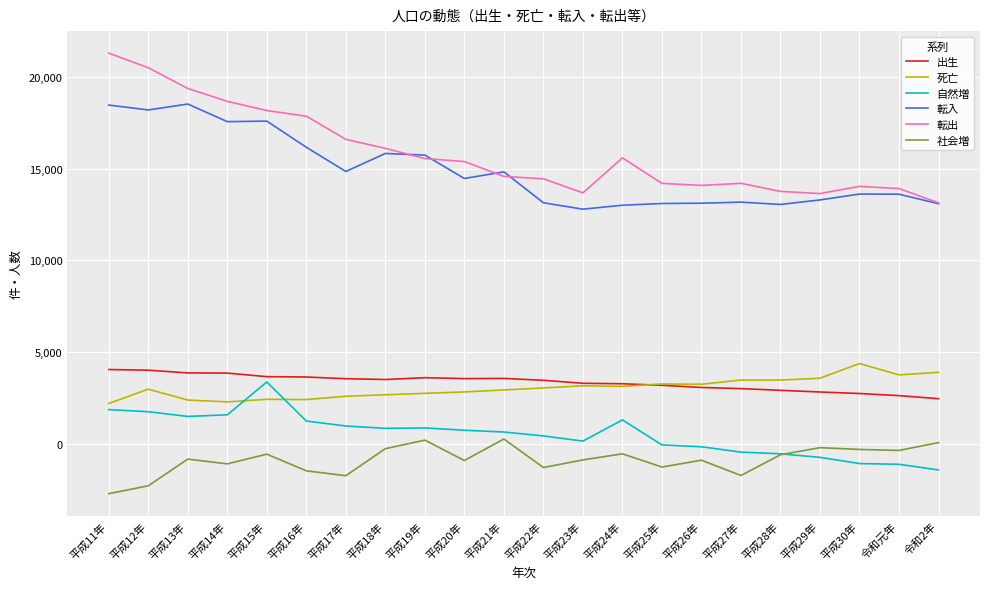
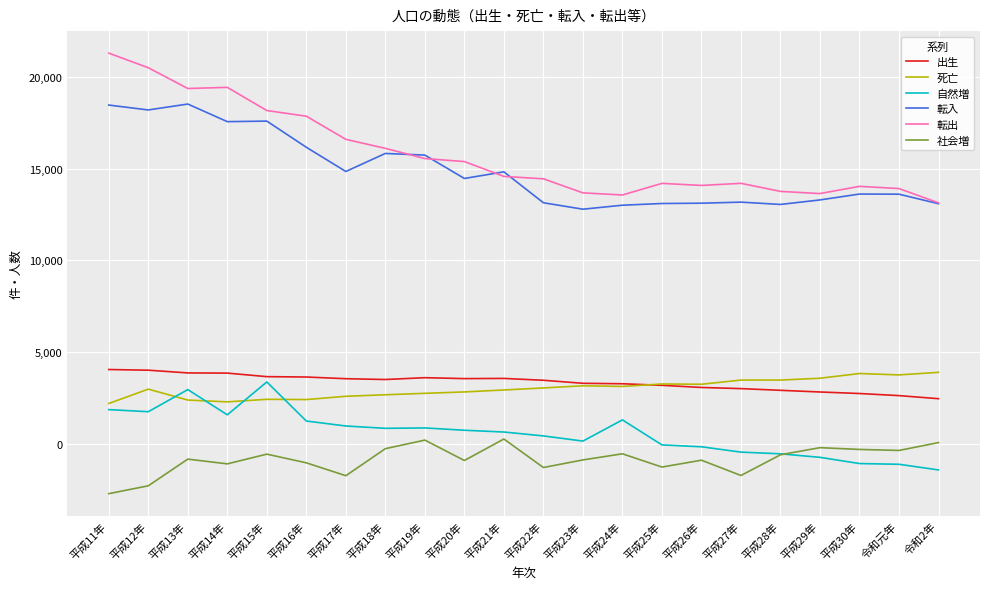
  {
    "出生": {
      "平成11年": "4,000",
      "平成12年": "4,000",
      "平成13年": "3,900",
      "平成14年": "3,800",
      "平成15年": "3,700",
      "平成16年": "3,600",
      "平成17年": "3,500",
      "平成18年": "3,500",
      "平成19年": "3,600",
      "平成20年": "3,500",
      "平成21年": "3,600",
      "平成22年": "3,500",
      "平成24年": "3,300",
      "平成26年": "3,100",
      "平成27年": "3,000",
      "平成28年": "2,900",
      "平成29年": "2,800",
      "平成30年": "2,700",
      "令和元年": "2,600",
      "令和2年": "2,400"
    },
    "死亡": {
      "平成11年": "2,200",
      "平成12年": "3,000",
      "平成13年": "2,400",
      "平成14年": "2,300",
      "平成15年": "2,400",
      "平成16年": "2,400",
      "平成17年": "2,600",
      "平成18年": "2,700",
      "平成19年": "2,700",
      "平成20年": "2,800",
      "平成21年": "2,900",
      "平成22年": "3,000",
      "平成24年": "3,100",
      "平成26年": "3,200",
      "平成27年": "3,500",
      "平成28年": "3,500",
      "平成29年": "3,600",
-     "平成30年": "4,400",
+     "平成30年": "3,800",
      "令和元年": "3,700",
      "令和2年": "3,900"
    },
    "自然増": {
      "平成11年": "1,900",
      "平成12年": "1,700",
-     "平成13年": "1,500",
+     "平成13年": "2,900",
      "平成14年": "1,600",
      "平成15年": "3,400",
      "平成16年": "1,200",
      "平成17年": "1,000",
      "平成18年": "800",
      "平成19年": "900",
      "平成20年": "700",
      "平成21年": "600",
      "平成22年": "400",
      "平成23年": "100",
      "平成24年": "1,300",
      "平成25年": "-100",
      "平成26年": "-200",
      "平成27年": "-500",
      "平成29年": "-800",
      "平成30年": "-1,100",
      "令和元年": "-1,100",
      "令和2年": "-1,400"
    },
    "転入": {
      "平成11年": "18,500",
      "平成12年": "18,200",
      "平成13年": "18,500",
      "平成14年": "17,600",
      "平成15年": "17,600",
      "平成16年": "16,200",
      "平成17年": "14,800",
      "平成18年": "15,800",
      "平成19年": "15,700",
      "平成20年": "14,500",
      "平成21年": "14,800",
      "平成22年": "13,100",
      "平成23年": "12,800",
      "平成24年": "13,000",
      "平成25年": "13,100",
      "平成26年": "13,100",
      "平成27年": "13,200",
      "平成28年": "13,000",
      "平成29年": "13,300",
      "平成30年": "13,600",
      "令和元年": "13,600"
    },
    "転出": {
      "平成11年": "21,300",
      "平成12年": "20,500",
      "平成13年": "19,400",
-     "平成14年": "18,700",
+     "平成14年": "19,400",
      "平成15年": "18,200",
      "平成16年": "17,900",
      "平成17年": "16,600",
      "平成18年": "16,100",
      "平成19年": "15,500",
      "平成20年": "15,400",
      "平成21年": "14,600",
      "平成22年": "14,400",
      "平成23年": "13,700",
-     "平成24年": "15,600",
+     "平成24年": "13,600",
      "平成25年": "14,200",
      "平成26年": "14,100",
      "平成27年": "14,200",
      "平成28年": "13,800",
      "平成29年": "13,600",
      "平成30年": "14,000",
      "令和元年": "13,900"
    },
    "社会増": {
      "平成11年": "-2,700",
      "平成12年": "-2,300",
      "平成13年": "-800",
      "平成14年": "-1,100",
      "平成15年": "-600",
-     "平成16年": "-1,500",
+     "平成16年": "-1,100",
      "平成17年": "-1,800",
      "平成18年": "-300",
      "平成19年": "200",
      "平成20年": "-900",
      "平成21年": "200",
      "平成22年": "-1,300",
      "平成23年": "-900",
      "平成24年": "-600",
      "平成25年": "-1,300",
      "平成26年": "-900",
      "平成27年": "-1,700",
      "平成29年": "-200",
      "平成30年": "-300",
      "令和元年": "-400",
      "令和2年": "100"
    }
  }
